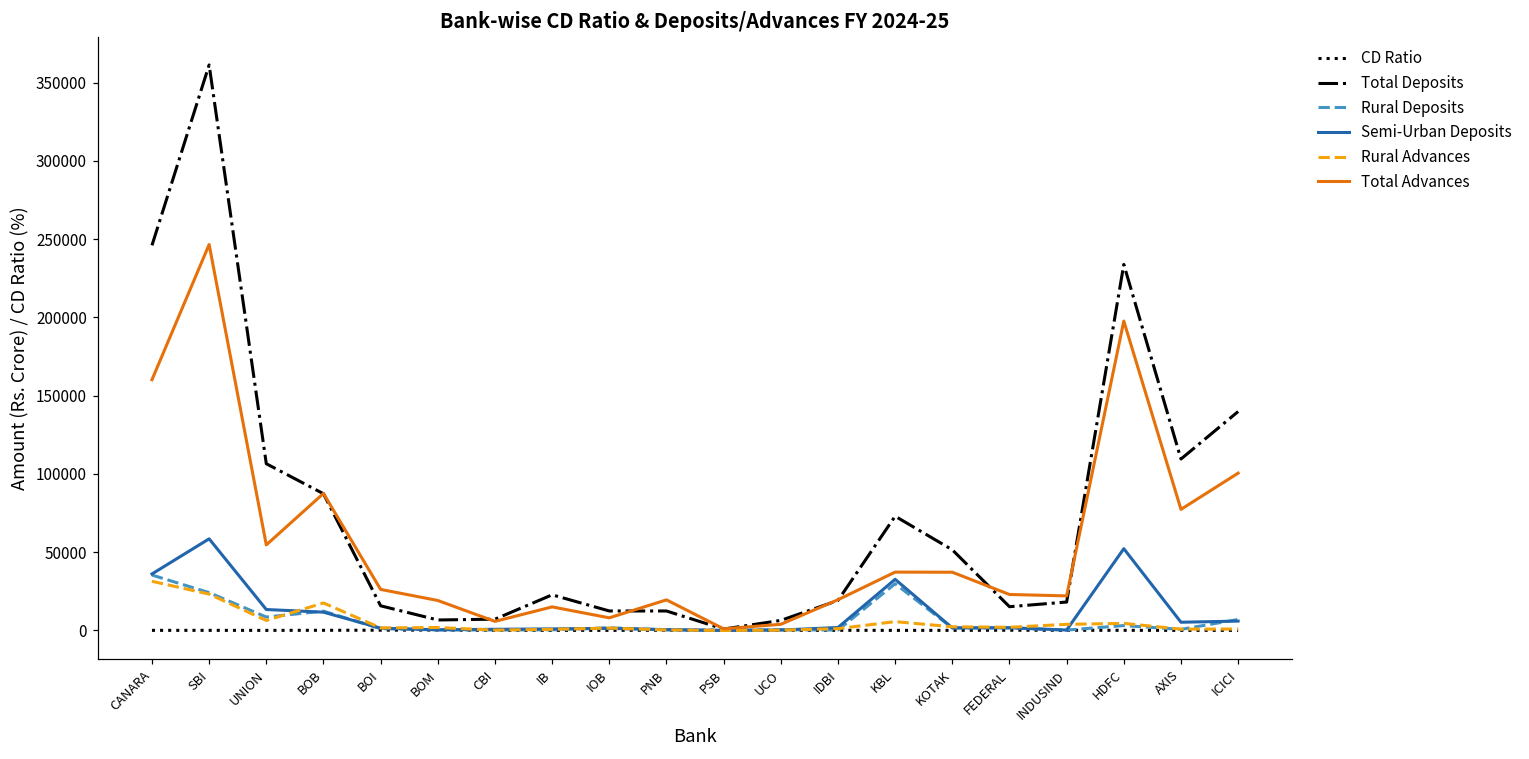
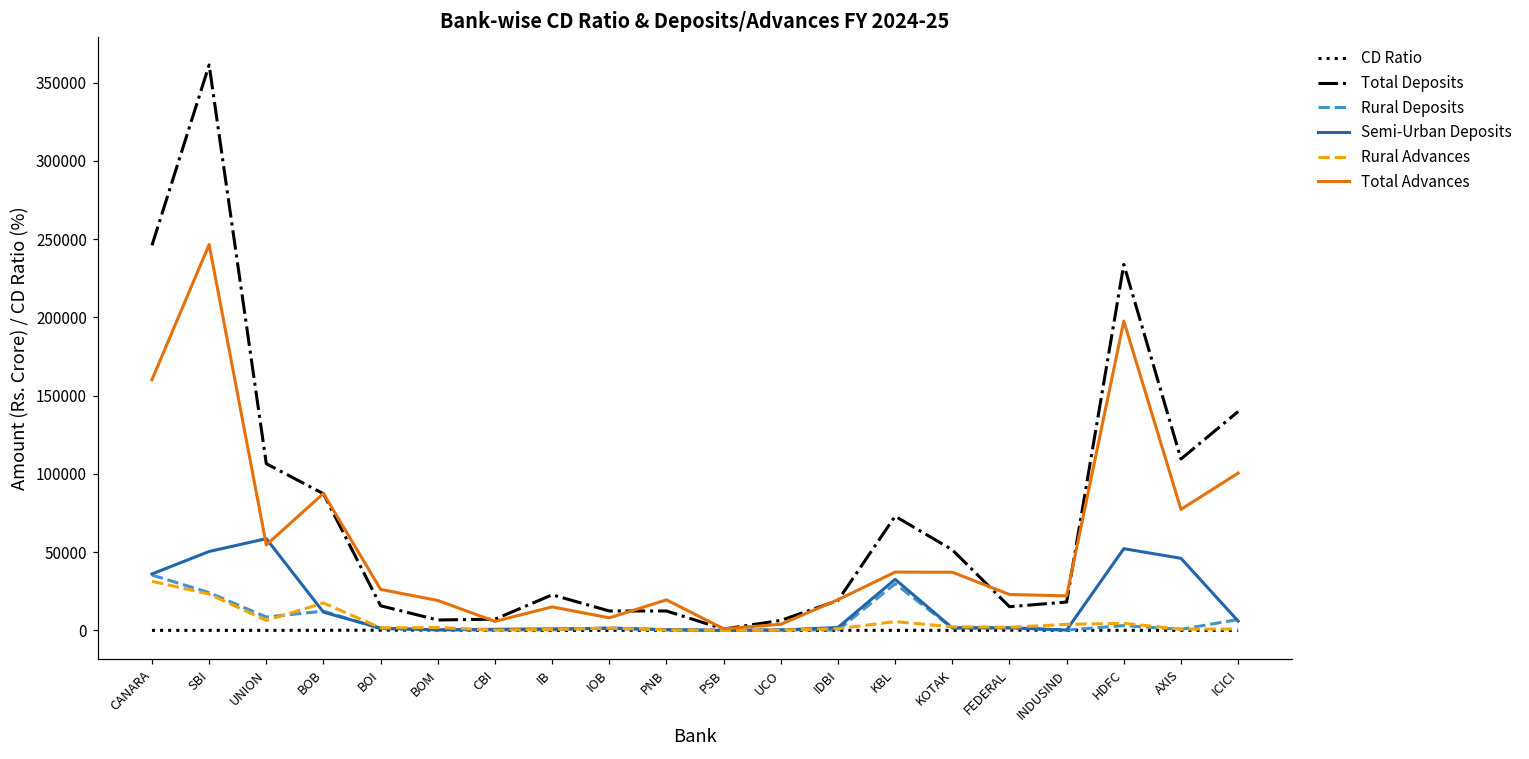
  {
    "Rural Deposits": {
      "UNION": 9000,
      "KBL": 30000
    },
    "Semi-Urban Deposits": {
-     "SBI": 59000,
-     "UNION": 13000,
+     "SBI": 50000,
+     "UNION": 59000,
      "KBL": 33000,
      "HDFC": 52000,
-     "AXIS": 5000
+     "AXIS": 46000
    }
  }
